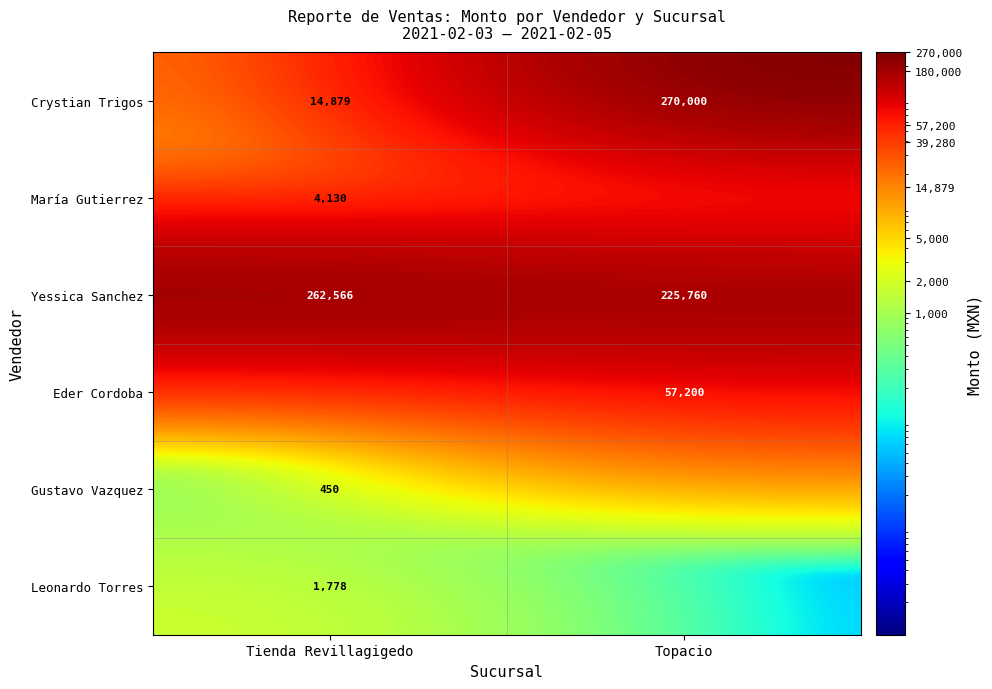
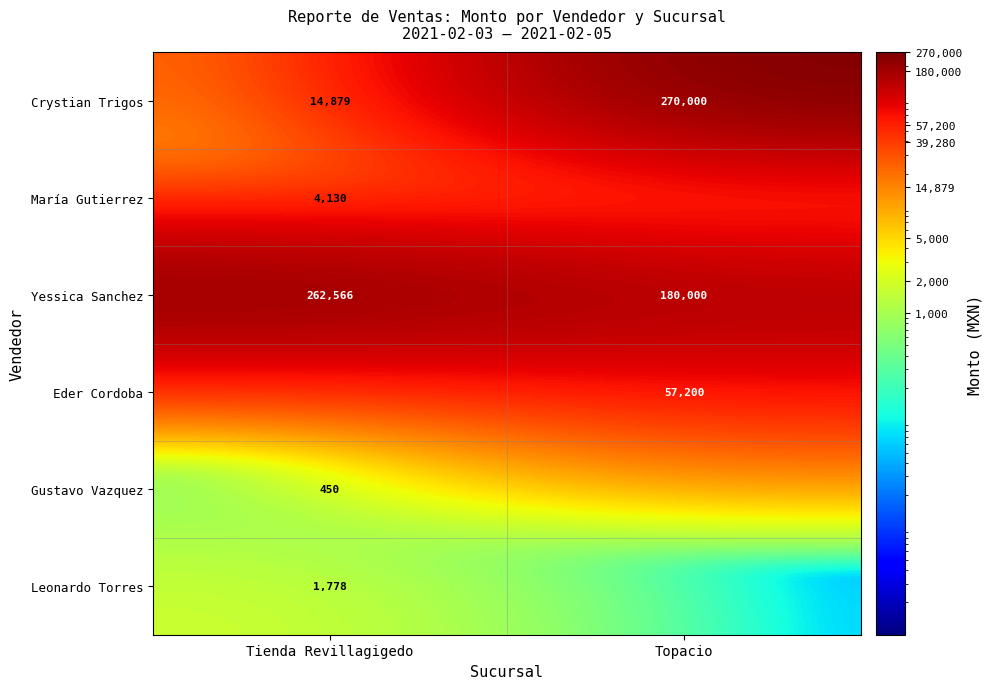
  {
    "Crystian Trigos": {
      "Tienda Revillagigedo": "14,879",
      "Topacio": "270,000"
    },
    "María Gutierrez": {
      "Tienda Revillagigedo": "4,130"
    },
    "Yessica Sanchez": {
      "Tienda Revillagigedo": "262,566",
-     "Topacio": "225,760"
+     "Topacio": "180,000"
    },
    "Eder Cordoba": {
      "Topacio": "57,200"
    },
    "Gustavo Vazquez": {
      "Tienda Revillagigedo": "450"
    },
    "Leonardo Torres": {
      "Tienda Revillagigedo": "1,778"
    }
  }
